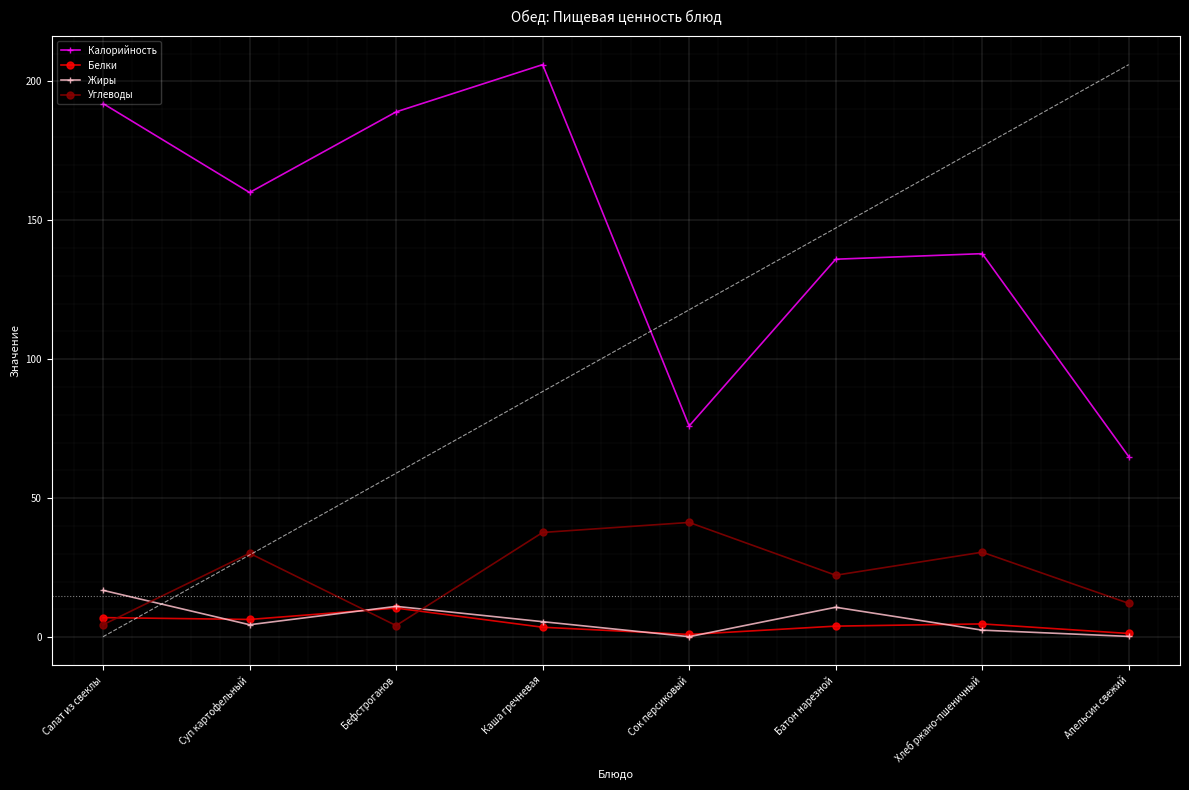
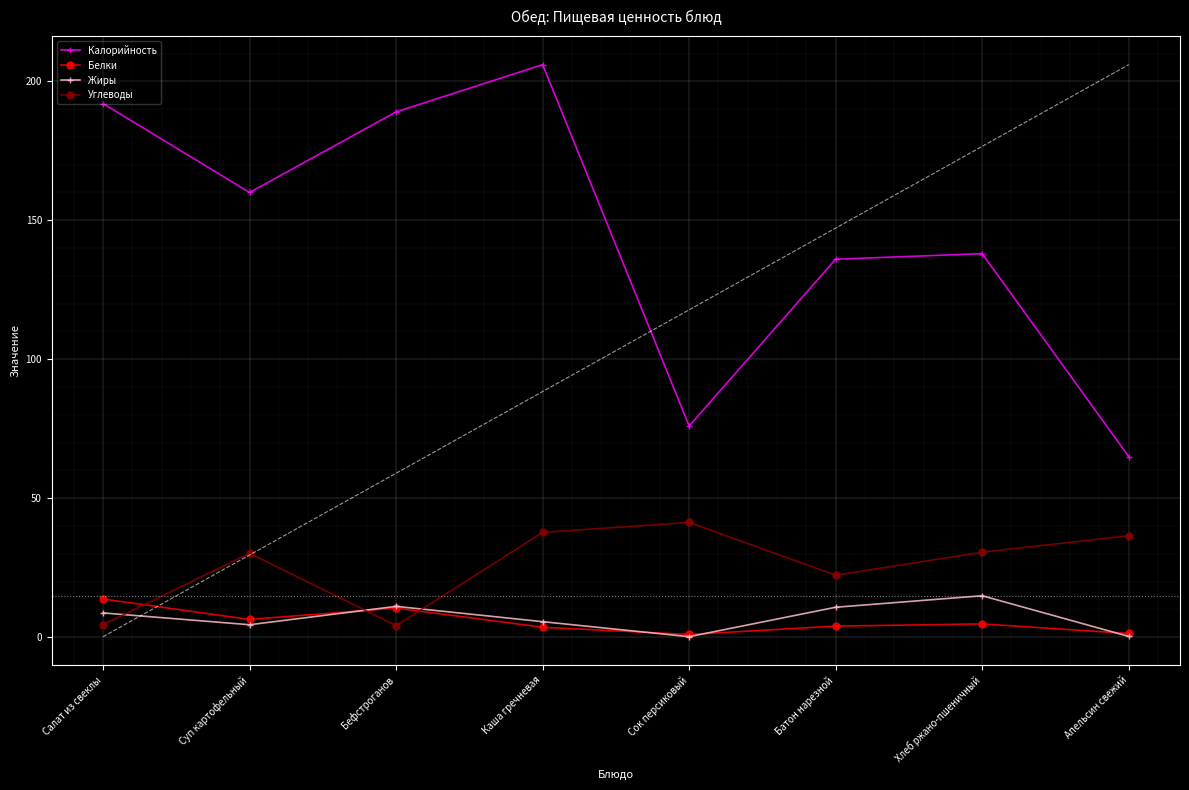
  {
    "Калорийность": {
      "Суп картофельный": 160,
      "Бефстроганов": 189,
      "Каша гречневая": 206,
      "Сок персиковый": 76,
      "Батон нарезной": 136,
      "Хлеб ржано-пшеничный": 138,
      "Апельсин свежий": 65
    },
    "Белки": {
-     "Салат из свеклы": 7,
+     "Салат из свеклы": 14,
      "Суп картофельный": 6,
      "Каша гречневая": 4,
      "Батон нарезной": 4,
      "Хлеб ржано-пшеничный": 5,
      "Апельсин свежий": 1
    },
    "Жиры": {
-     "Салат из свеклы": 17,
+     "Салат из свеклы": 9,
      "Суп картофельный": 5,
      "Каша гречневая": 6,
      "Батон нарезной": 11,
-     "Хлеб ржано-пшеничный": 3,
+     "Хлеб ржано-пшеничный": 15,
      "Апельсин свежий": 0
    },
    "Углеводы": {
      "Салат из свеклы": 5,
      "Суп картофельный": 30,
      "Бефстроганов": 4,
      "Каша гречневая": 38,
      "Сок персиковый": 41,
      "Батон нарезной": 22,
      "Хлеб ржано-пшеничный": 31,
-     "Апельсин свежий": 12
+     "Апельсин свежий": 37
    }
  }
